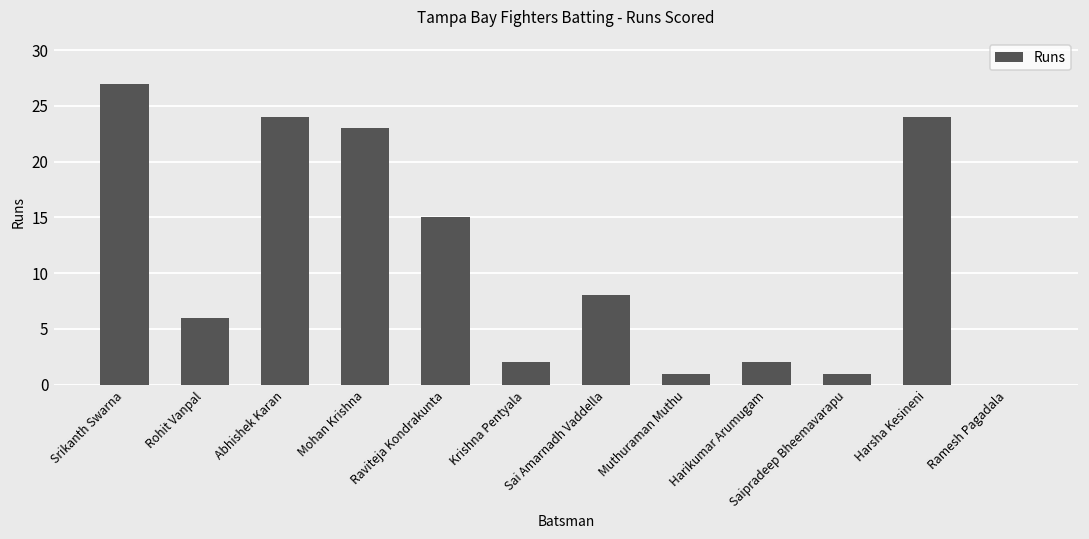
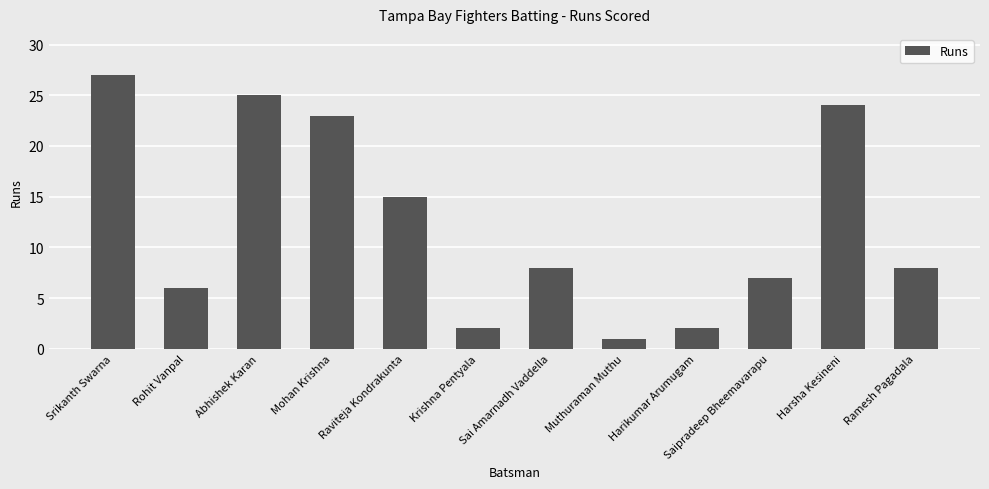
  {
    "Srikanth Swarna": 27,
    "Rohit Vanpal": 6,
-   "Abhishek Karan": 24,
+   "Abhishek Karan": 25,
    "Mohan Krishna": 23,
    "Raviteja Kondrakunta": 15,
    "Krishna Pentyala": 2,
    "Sai Amarnadh Vaddella": 8,
    "Muthuraman Muthu": 1,
    "Harikumar Arumugam": 2,
-   "Saipradeep Bheemavarapu": 1,
+   "Saipradeep Bheemavarapu": 7,
    "Harsha Kesineni": 24,
-   "Ramesh Pagadala": 0
+   "Ramesh Pagadala": 8
  }
